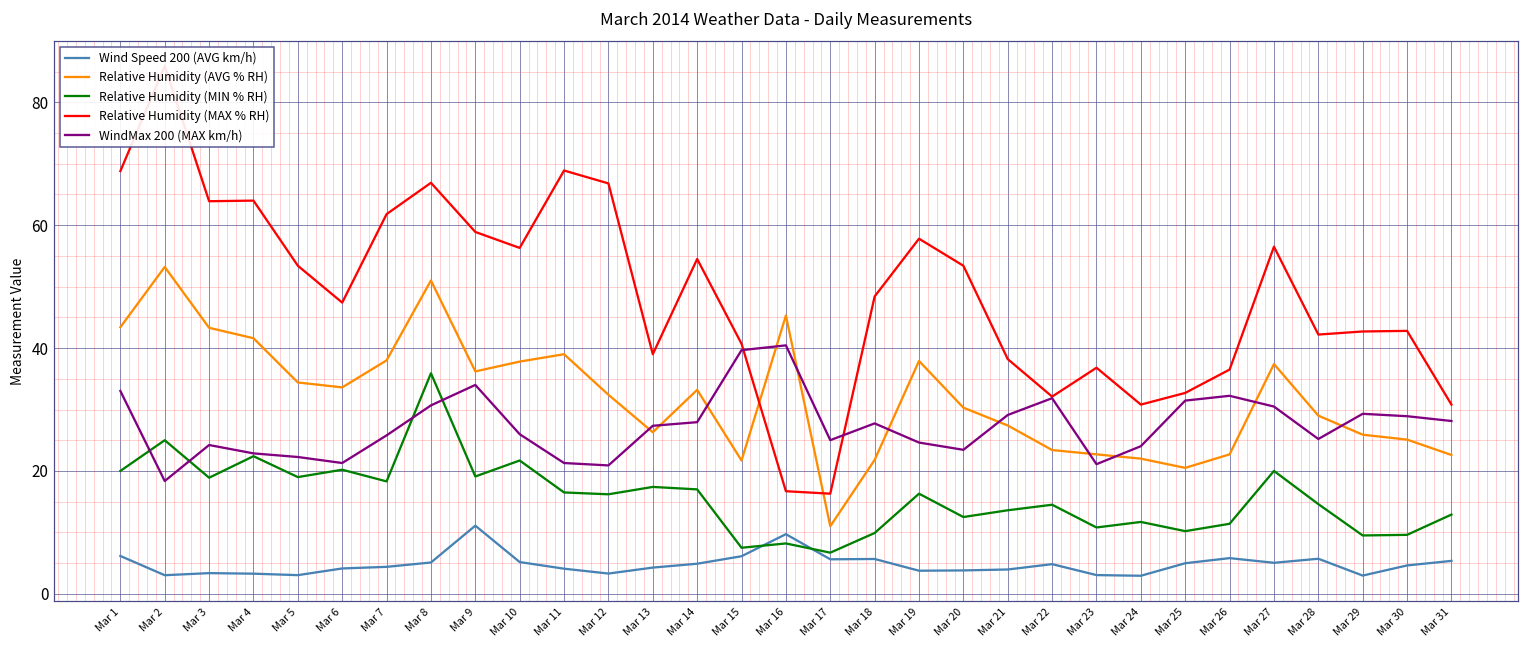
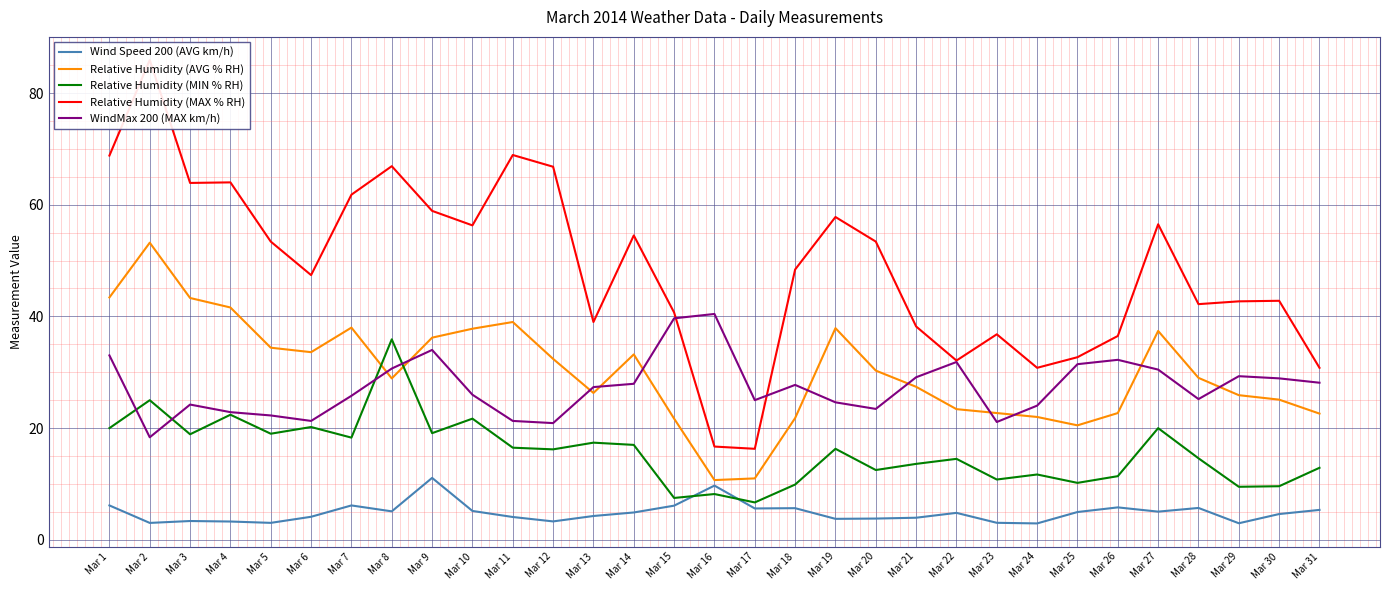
  {
    "Wind Speed 200 (AVG km/h)": {
      "Mar 1": 6,
      "Mar 2": 3,
      "Mar 3": 3,
      "Mar 4": 3,
      "Mar 5": 3,
      "Mar 6": 4,
-     "Mar 7": 4,
+     "Mar 7": 6,
      "Mar 8": 5,
      "Mar 9": 11,
      "Mar 10": 5,
      "Mar 11": 4,
      "Mar 12": 3,
      "Mar 13": 4,
      "Mar 14": 5,
      "Mar 15": 6,
      "Mar 16": 10,
      "Mar 17": 6,
      "Mar 18": 6,
      "Mar 19": 4,
      "Mar 20": 4,
      "Mar 21": 4,
      "Mar 22": 5,
      "Mar 23": 3,
      "Mar 24": 3,
      "Mar 25": 5,
      "Mar 26": 6,
      "Mar 27": 5,
      "Mar 28": 6,
      "Mar 29": 3,
      "Mar 30": 5,
      "Mar 31": 5
    },
    "Relative Humidity (AVG % RH)": {
      "Mar 1": 43,
      "Mar 2": 53,
      "Mar 3": 43,
      "Mar 4": 42,
      "Mar 5": 34,
      "Mar 6": 34,
      "Mar 7": 38,
-     "Mar 8": 51,
+     "Mar 8": 29,
      "Mar 9": 36,
      "Mar 10": 38,
      "Mar 11": 39,
      "Mar 12": 32,
      "Mar 13": 26,
      "Mar 14": 33,
      "Mar 15": 22,
-     "Mar 16": 45,
+     "Mar 16": 11,
      "Mar 17": 11,
      "Mar 18": 22,
      "Mar 19": 38,
      "Mar 20": 30,
      "Mar 21": 27,
      "Mar 22": 23,
      "Mar 23": 23,
      "Mar 24": 22,
      "Mar 25": 21,
      "Mar 26": 23,
      "Mar 27": 37,
      "Mar 28": 29,
      "Mar 29": 26,
      "Mar 30": 25,
      "Mar 31": 23
    },
    "Relative Humidity (MIN % RH)": {
      "Mar 1": 20,
      "Mar 2": 25,
      "Mar 3": 19,
      "Mar 5": 19,
      "Mar 6": 20,
      "Mar 7": 18,
      "Mar 8": 36,
      "Mar 9": 19,
      "Mar 10": 22,
      "Mar 11": 17,
      "Mar 12": 16,
      "Mar 13": 17,
      "Mar 14": 17,
      "Mar 15": 8,
      "Mar 16": 8,
      "Mar 17": 7,
      "Mar 18": 10,
      "Mar 19": 16,
      "Mar 20": 13,
      "Mar 21": 14,
      "Mar 22": 15,
      "Mar 23": 11,
      "Mar 24": 12,
      "Mar 25": 10,
      "Mar 26": 11,
      "Mar 27": 20,
      "Mar 28": 15,
      "Mar 29": 10,
      "Mar 30": 10,
      "Mar 31": 13
    },
    "Relative Humidity (MAX % RH)": {
      "Mar 1": 69,
      "Mar 3": 64,
      "Mar 4": 64,
      "Mar 5": 53,
      "Mar 6": 47,
      "Mar 7": 62,
      "Mar 8": 67,
      "Mar 9": 59,
      "Mar 10": 56,
      "Mar 11": 69,
      "Mar 12": 67,
      "Mar 13": 39,
      "Mar 14": 55,
      "Mar 15": 41,
      "Mar 16": 17,
      "Mar 17": 16,
      "Mar 18": 48,
      "Mar 19": 58,
      "Mar 20": 53,
      "Mar 21": 38,
      "Mar 23": 37,
      "Mar 24": 31,
      "Mar 25": 33,
      "Mar 26": 37,
      "Mar 27": 57,
      "Mar 28": 42,
      "Mar 29": 43,
      "Mar 30": 43,
      "Mar 31": 31
    },
    "WindMax 200 (MAX km/h)": {
      "Mar 1": 33,
      "Mar 2": 18,
      "Mar 3": 24,
      "Mar 5": 22,
      "Mar 6": 21,
      "Mar 7": 26,
      "Mar 8": 31,
      "Mar 9": 34,
      "Mar 10": 26,
      "Mar 11": 21,
      "Mar 12": 21,
      "Mar 13": 27,
      "Mar 14": 28,
      "Mar 15": 40,
      "Mar 16": 40,
      "Mar 17": 25,
      "Mar 18": 28,
      "Mar 19": 25,
      "Mar 20": 23,
      "Mar 21": 29,
      "Mar 23": 21,
      "Mar 24": 24,
      "Mar 25": 31,
      "Mar 26": 32,
      "Mar 27": 30,
      "Mar 28": 25,
      "Mar 29": 29,
      "Mar 30": 29,
      "Mar 31": 28
    }
  }
